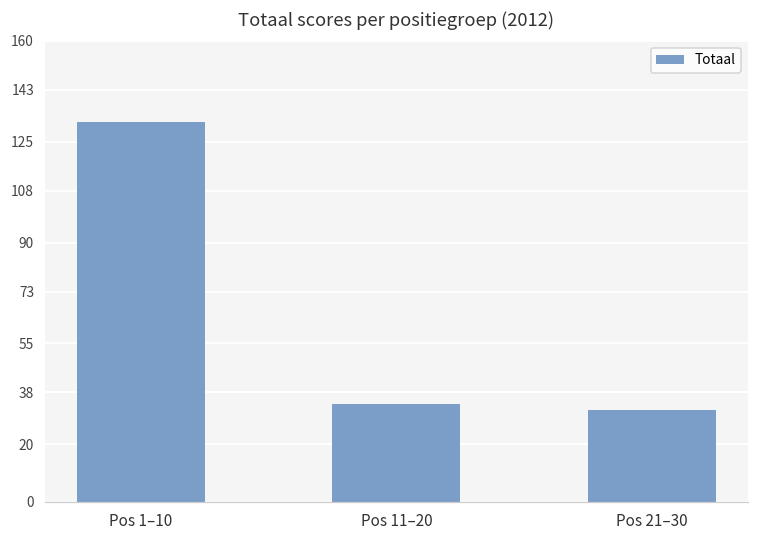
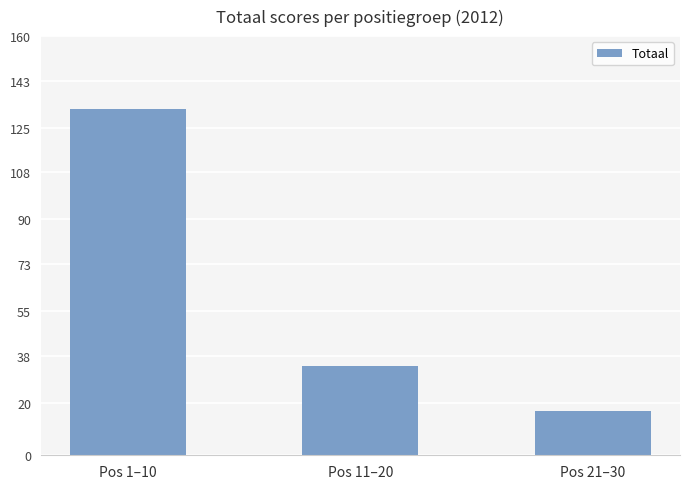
  {
    "Pos 1–10": 132,
    "Pos 11–20": 34,
-   "Pos 21–30": 32
+   "Pos 21–30": 17
  }
